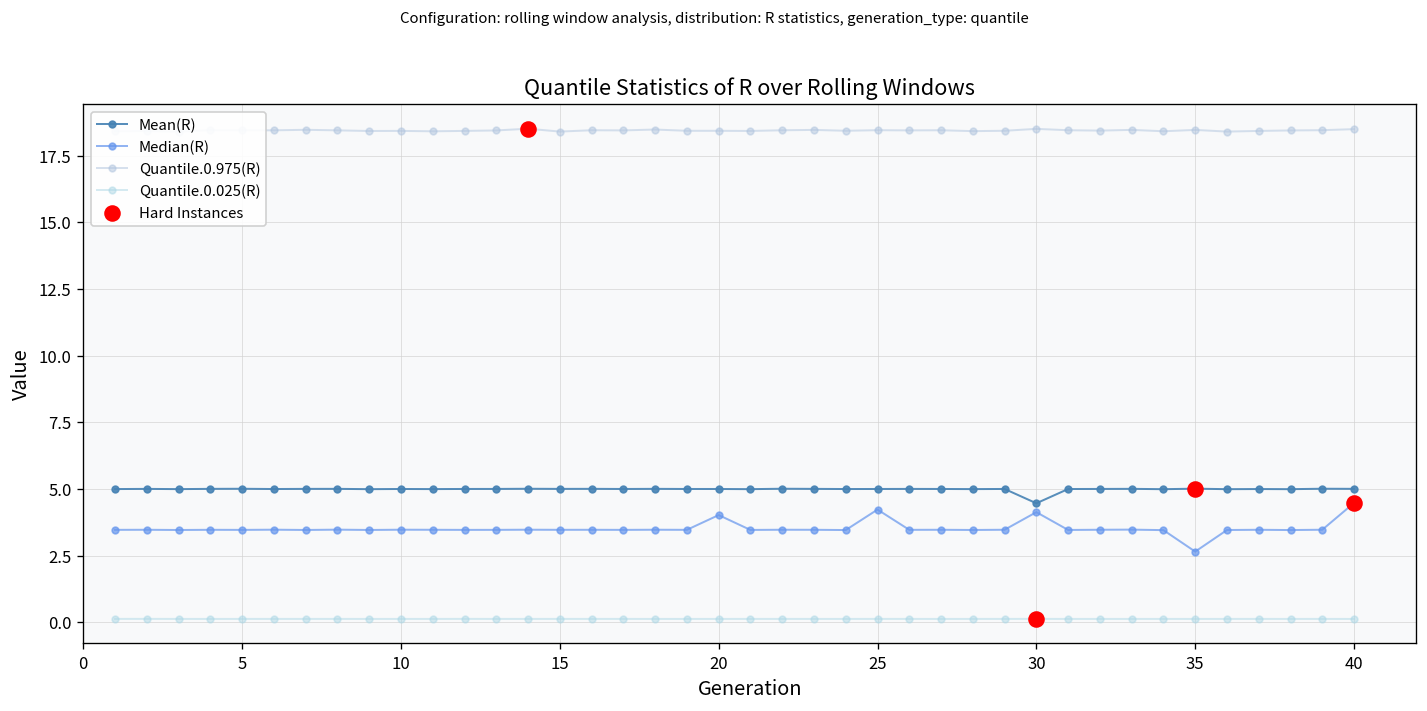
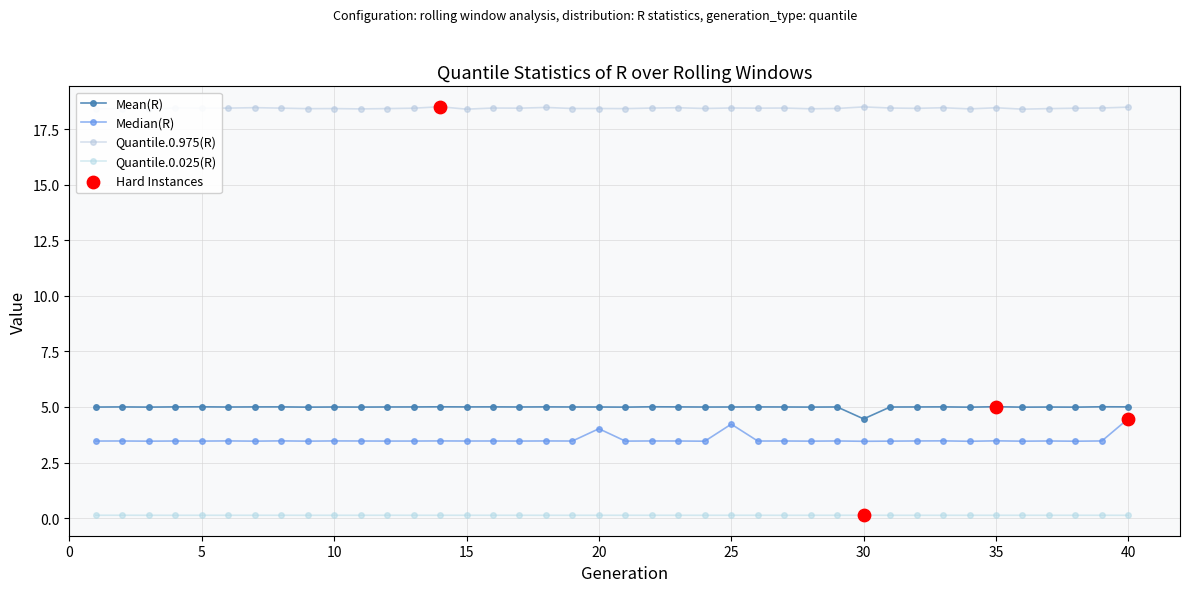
  {
    "Mean(R)": {
      "5": 5.0,
      "10": 5.0,
      "15": 5.0,
      "20": 5.0,
      "25": 5.0,
      "30": 4.5,
      "40": 5.0
    },
    "Median(R)": {
      "5": 3.5,
      "10": 3.5,
      "15": 3.5,
      "20": 4.0,
      "25": 4.2,
-     "30": 4.1,
-     "35": 2.7
+     "30": 3.5,
+     "35": 3.5
    }
  }
